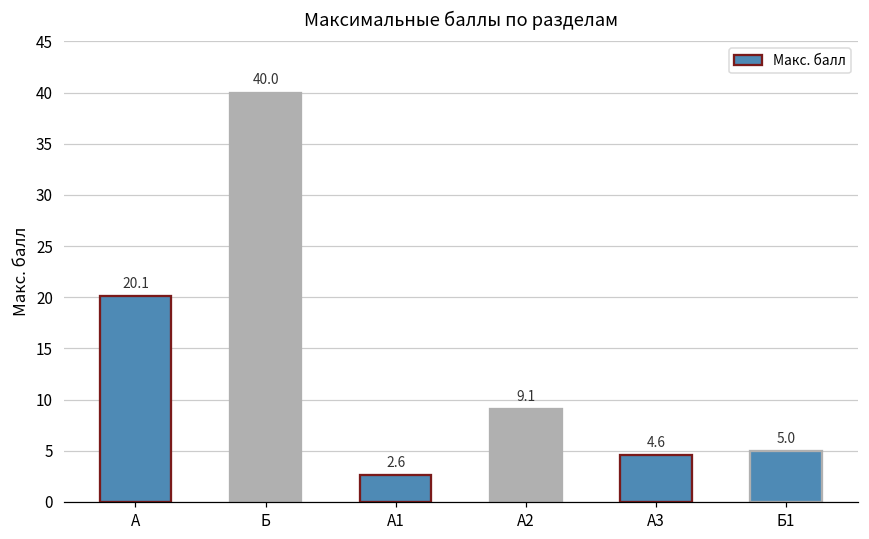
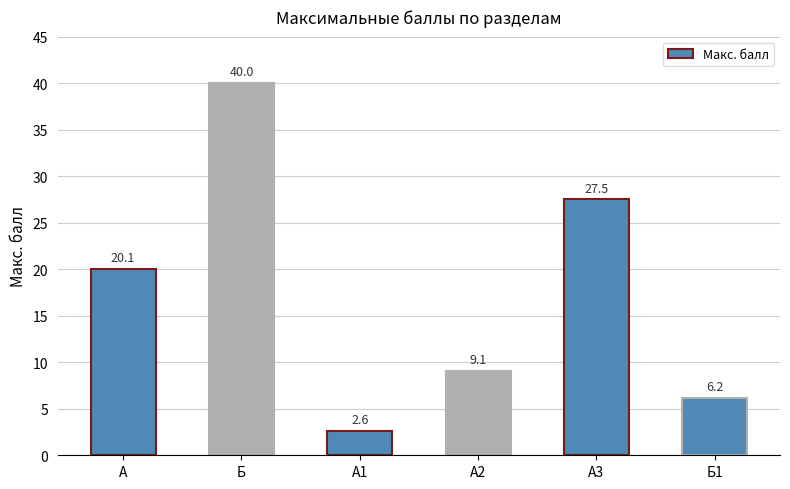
  {
    "А": 20.1,
    "Б": 40.0,
    "А1": 2.6,
    "А2": 9.1,
-   "А3": 4.6,
-   "Б1": 5.0
+   "А3": 27.5,
+   "Б1": 6.2
  }
